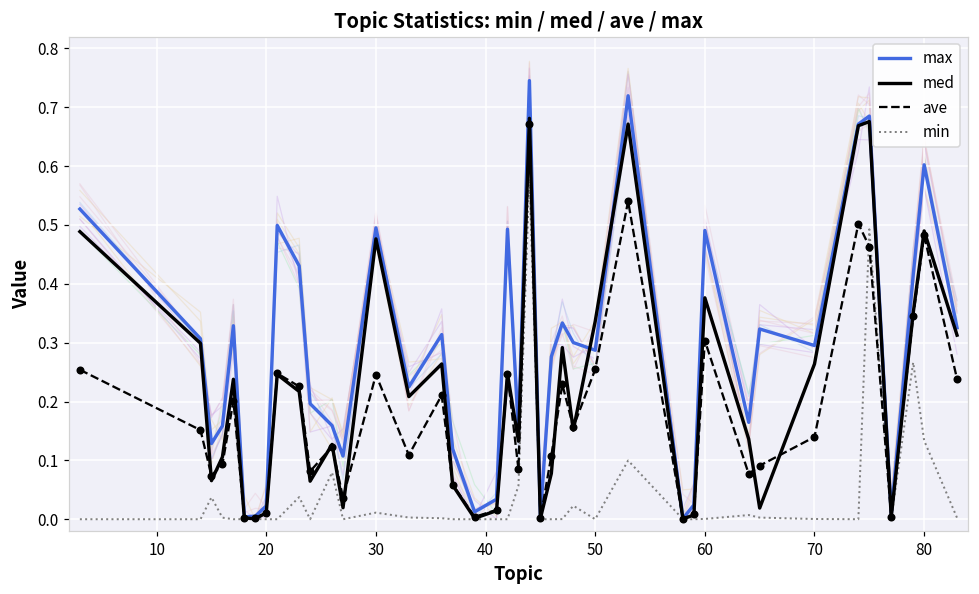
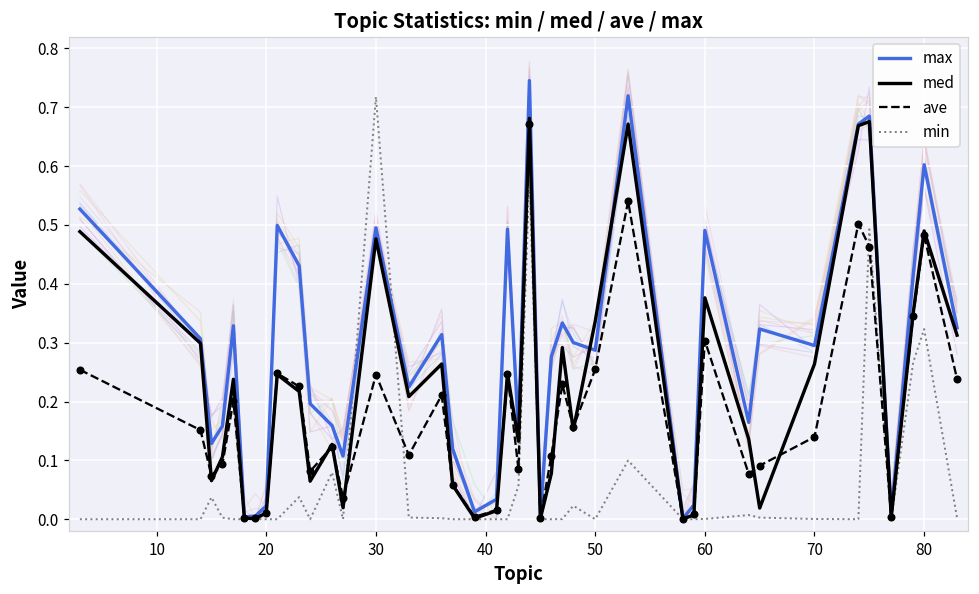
  {
    "max": {
      "50": 0.29,
      "70": 0.30,
      "80": 0.60
    },
    "min": {
-     "30": 0.01,
+     "30": 0.72,
      "50": 0.00,
      "60": 0.00,
      "70": 0.00,
-     "80": 0.13
+     "80": 0.32
    }
  }
